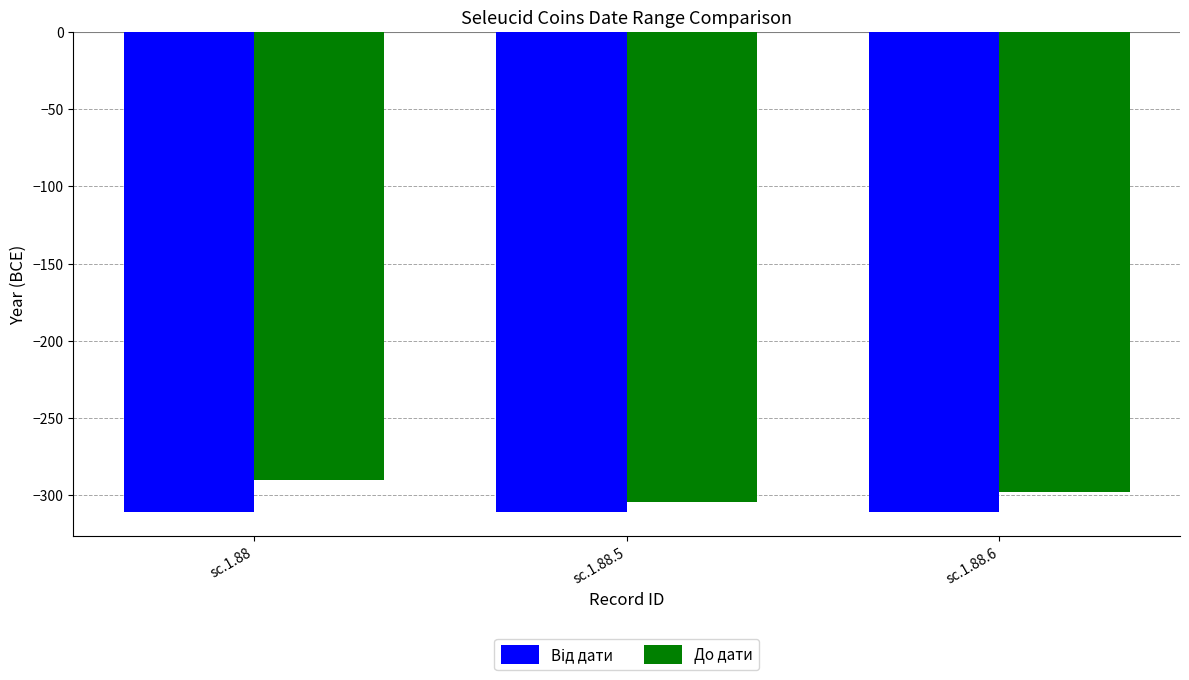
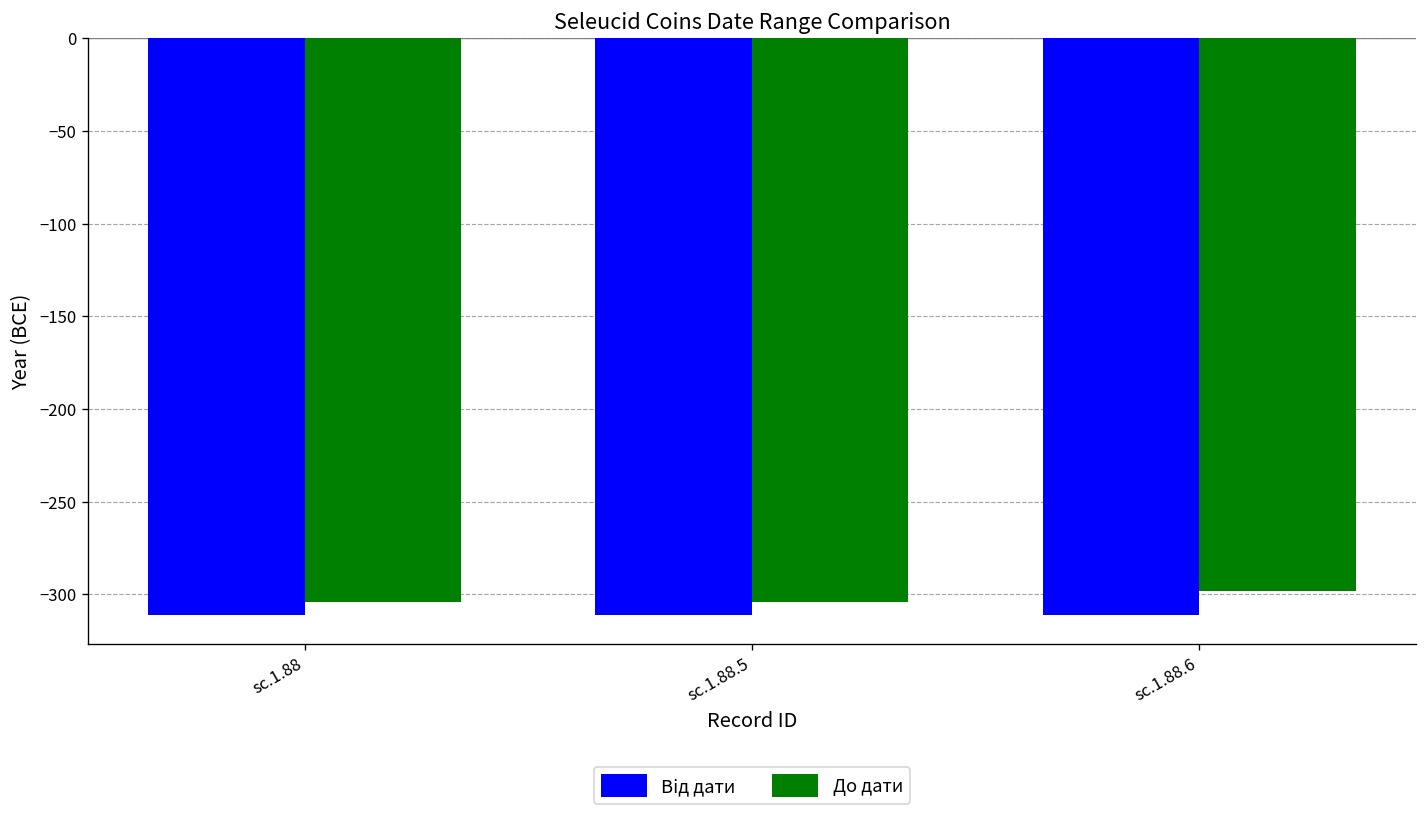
  {
    "Від дати": {
      "sc.1.88": -311,
      "sc.1.88.5": -311,
      "sc.1.88.6": -311
    },
    "До дати": {
-     "sc.1.88": -290,
+     "sc.1.88": -304,
      "sc.1.88.5": -304,
      "sc.1.88.6": -298
    }
  }
